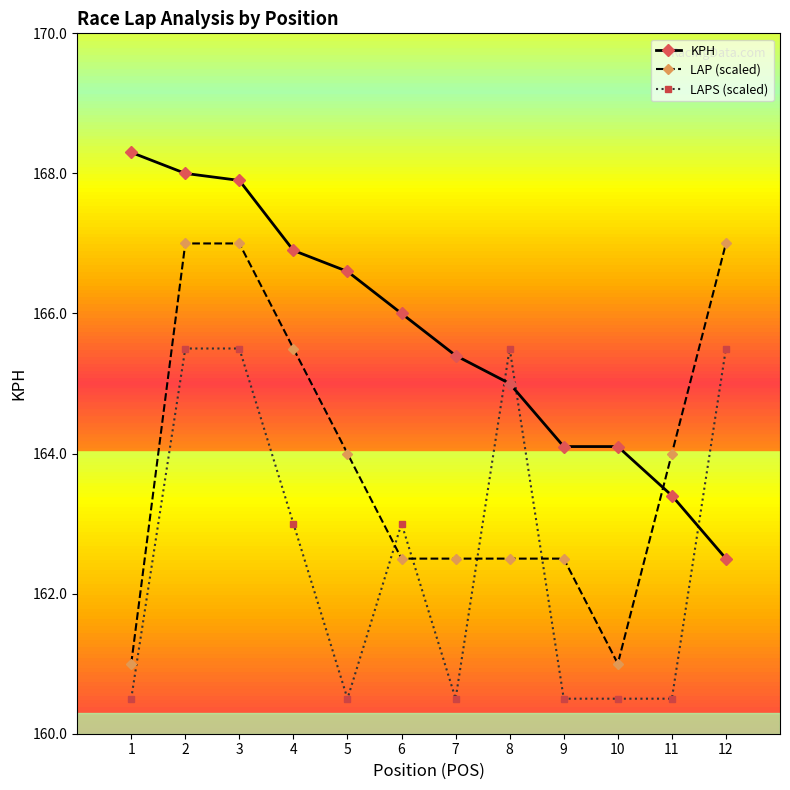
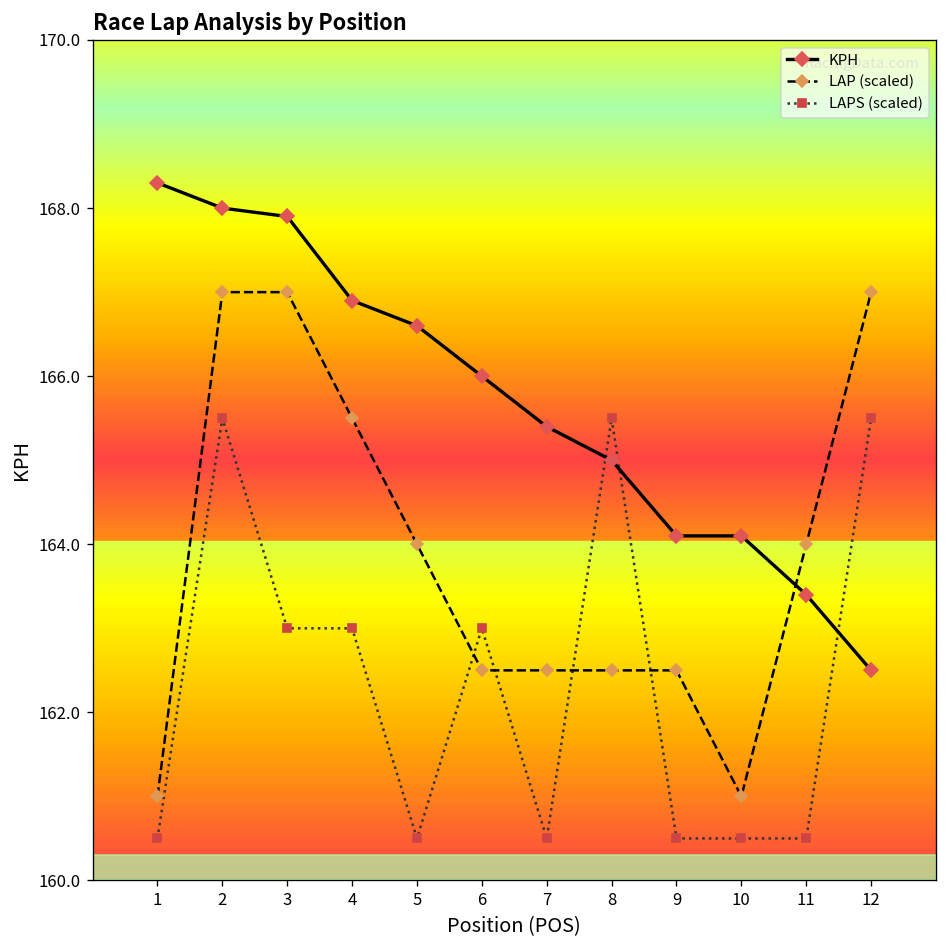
  {
    "LAPS (scaled)": {
      "1": 160.5,
      "2": 165.5,
-     "3": 165.5,
+     "3": 163.0,
      "4": 163.0,
      "5": 160.5,
      "6": 163.0,
      "7": 160.5,
      "8": 165.5,
      "9": 160.5,
      "10": 160.5,
      "11": 160.5,
      "12": 165.5
    }
  }
